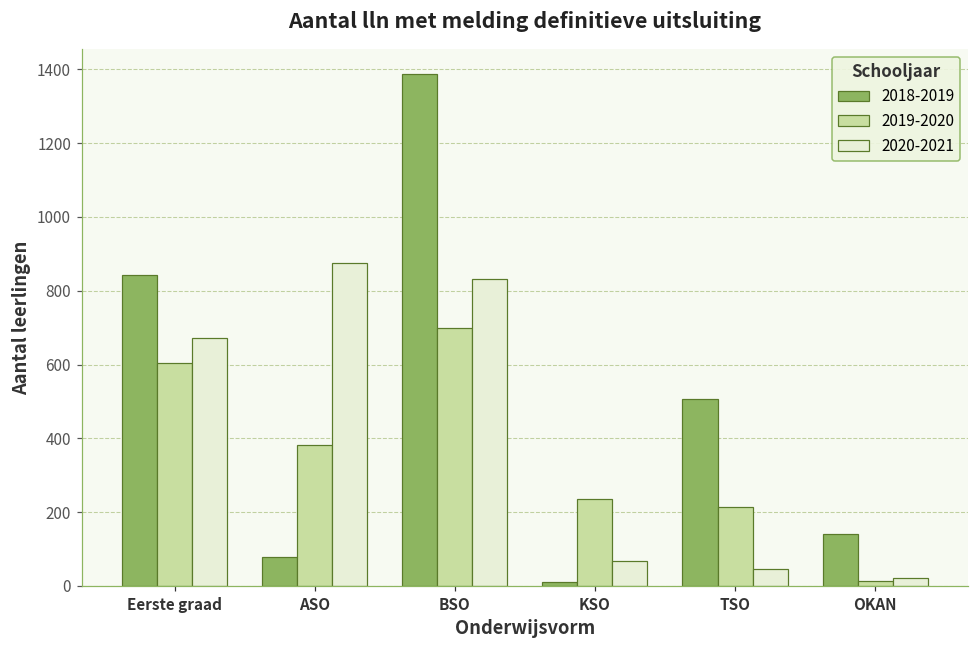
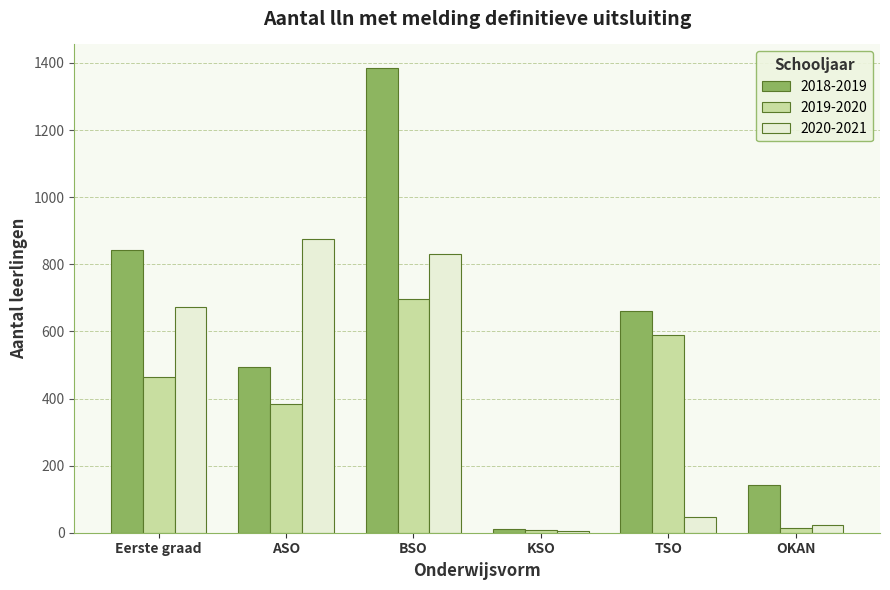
  {
    "2018-2019": {
      "Eerste graad": 840,
-     "ASO": 80,
+     "ASO": 490,
      "BSO": 1390,
      "KSO": 10,
-     "TSO": 510,
+     "TSO": 660,
      "OKAN": 140
    },
    "2019-2020": {
-     "Eerste graad": 610,
+     "Eerste graad": 470,
      "ASO": 380,
      "BSO": 700,
-     "KSO": 240,
-     "TSO": 220,
+     "KSO": 10,
+     "TSO": 590,
      "OKAN": 10
    },
    "2020-2021": {
      "Eerste graad": 670,
      "ASO": 880,
      "BSO": 830,
-     "KSO": 70,
+     "KSO": 0,
      "TSO": 50,
      "OKAN": 20
    }
  }
